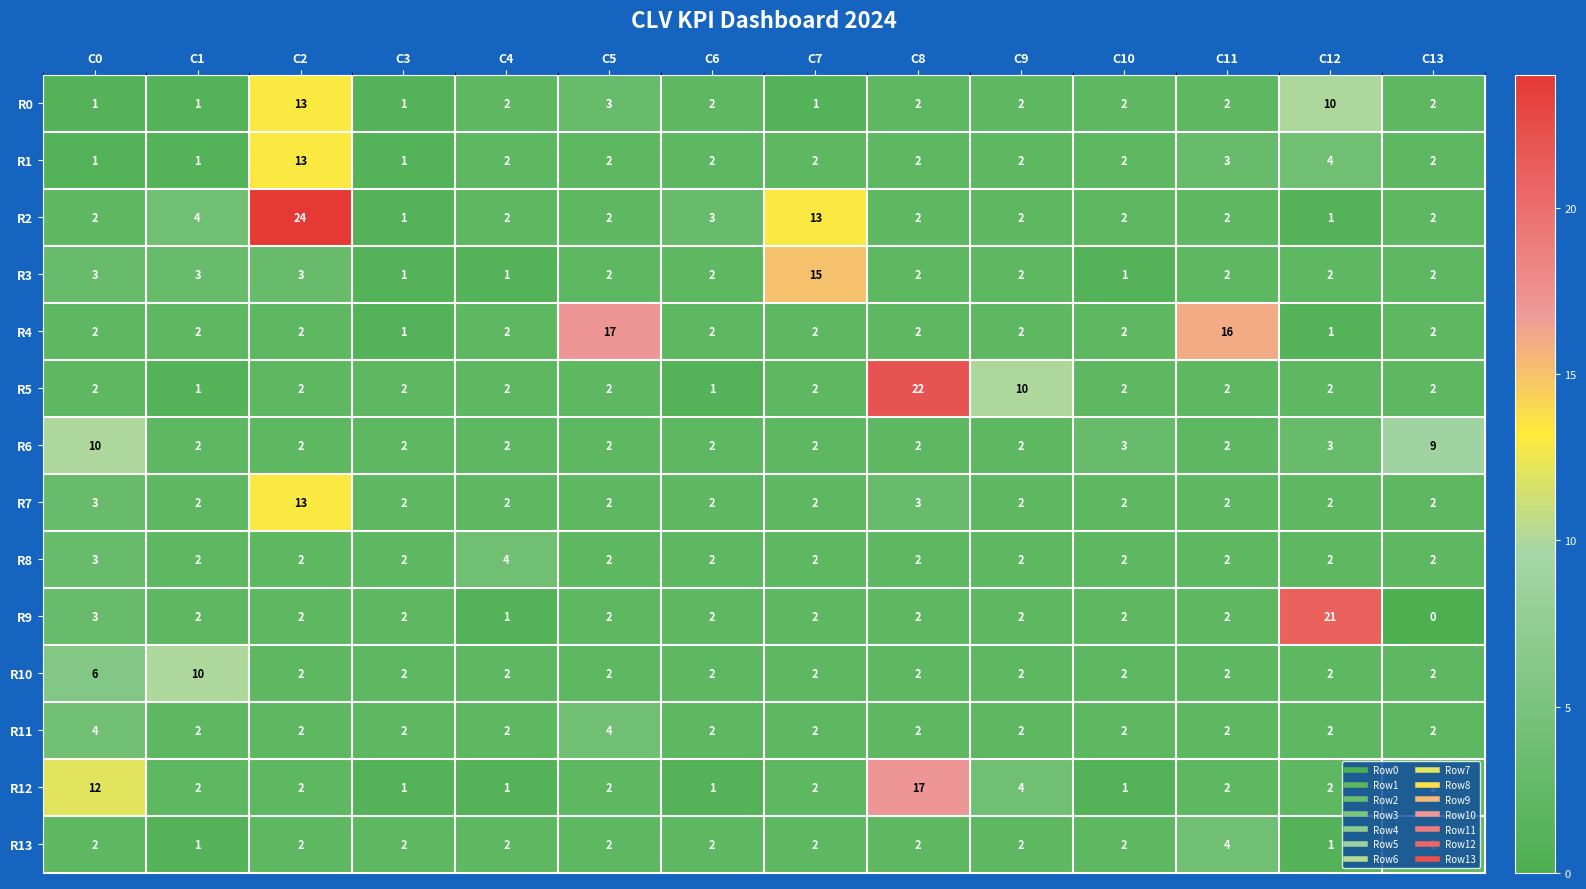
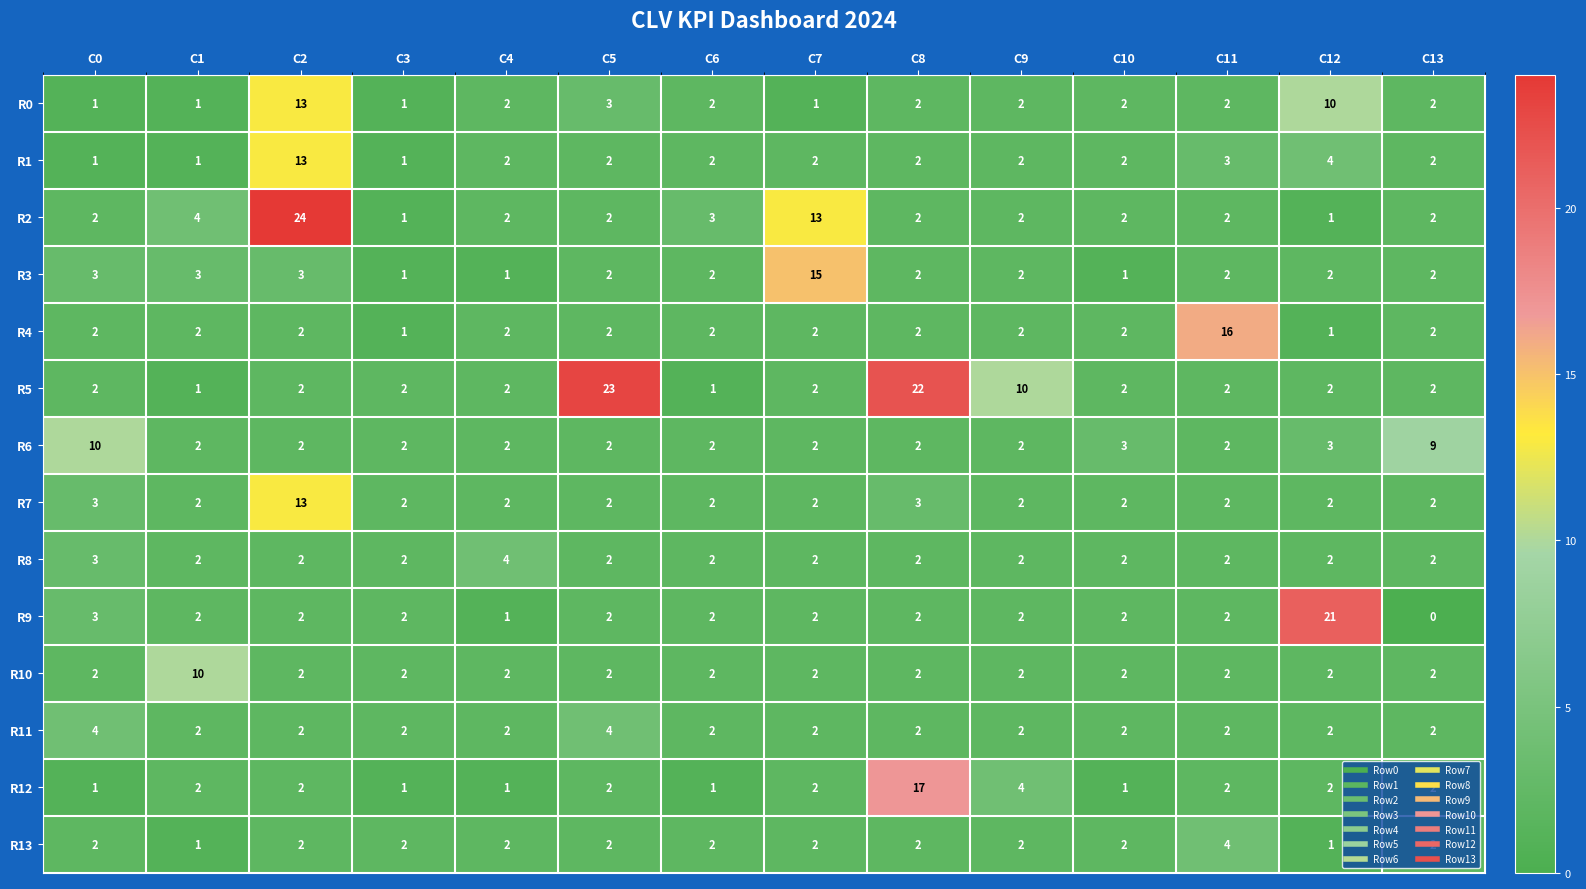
  {
    "R0": {
      "C0": 1,
      "C1": 1,
      "C2": 13,
      "C3": 1,
      "C4": 2,
      "C5": 3,
      "C6": 2,
      "C7": 1,
      "C8": 2,
      "C9": 2,
      "C10": 2,
      "C11": 2,
      "C12": 10,
      "C13": 2
    },
    "R1": {
      "C0": 1,
      "C1": 1,
      "C2": 13,
      "C3": 1,
      "C4": 2,
      "C5": 2,
      "C6": 2,
      "C7": 2,
      "C8": 2,
      "C9": 2,
      "C10": 2,
      "C11": 3,
      "C12": 4,
      "C13": 2
    },
    "R2": {
      "C0": 2,
      "C1": 4,
      "C2": 24,
      "C3": 1,
      "C4": 2,
      "C5": 2,
      "C6": 3,
      "C7": 13,
      "C8": 2,
      "C9": 2,
      "C10": 2,
      "C11": 2,
      "C12": 1,
      "C13": 2
    },
    "R3": {
      "C0": 3,
      "C1": 3,
      "C2": 3,
      "C3": 1,
      "C4": 1,
      "C5": 2,
      "C6": 2,
      "C7": 15,
      "C8": 2,
      "C9": 2,
      "C10": 1,
      "C11": 2,
      "C12": 2,
      "C13": 2
    },
    "R4": {
      "C0": 2,
      "C1": 2,
      "C2": 2,
      "C3": 1,
      "C4": 2,
-     "C5": 17,
+     "C5": 2,
      "C6": 2,
      "C7": 2,
      "C8": 2,
      "C9": 2,
      "C10": 2,
      "C11": 16,
      "C12": 1,
      "C13": 2
    },
    "R5": {
      "C0": 2,
      "C1": 1,
      "C2": 2,
      "C3": 2,
      "C4": 2,
-     "C5": 2,
+     "C5": 23,
      "C6": 1,
      "C7": 2,
      "C8": 22,
      "C9": 10,
      "C10": 2,
      "C11": 2,
      "C12": 2,
      "C13": 2
    },
    "R6": {
      "C0": 10,
      "C1": 2,
      "C2": 2,
      "C3": 2,
      "C4": 2,
      "C5": 2,
      "C6": 2,
      "C7": 2,
      "C8": 2,
      "C9": 2,
      "C10": 3,
      "C11": 2,
      "C12": 3,
      "C13": 9
    },
    "R7": {
      "C0": 3,
      "C1": 2,
      "C2": 13,
      "C3": 2,
      "C4": 2,
      "C5": 2,
      "C6": 2,
      "C7": 2,
      "C8": 3,
      "C9": 2,
      "C10": 2,
      "C11": 2,
      "C12": 2,
      "C13": 2
    },
    "R8": {
      "C0": 3,
      "C1": 2,
      "C2": 2,
      "C3": 2,
      "C4": 4,
      "C5": 2,
      "C6": 2,
      "C7": 2,
      "C8": 2,
      "C9": 2,
      "C10": 2,
      "C11": 2,
      "C12": 2,
      "C13": 2
    },
    "R9": {
      "C0": 3,
      "C1": 2,
      "C2": 2,
      "C3": 2,
      "C4": 1,
      "C5": 2,
      "C6": 2,
      "C7": 2,
      "C8": 2,
      "C9": 2,
      "C10": 2,
      "C11": 2,
      "C12": 21,
      "C13": 0
    },
    "R10": {
-     "C0": 6,
+     "C0": 2,
      "C1": 10,
      "C2": 2,
      "C3": 2,
      "C4": 2,
      "C5": 2,
      "C6": 2,
      "C7": 2,
      "C8": 2,
      "C9": 2,
      "C10": 2,
      "C11": 2,
      "C12": 2,
      "C13": 2
    },
    "R11": {
      "C0": 4,
      "C1": 2,
      "C2": 2,
      "C3": 2,
      "C4": 2,
      "C5": 4,
      "C6": 2,
      "C7": 2,
      "C8": 2,
      "C9": 2,
      "C10": 2,
      "C11": 2,
      "C12": 2,
      "C13": 2
    },
    "R12": {
-     "C0": 12,
+     "C0": 1,
      "C1": 2,
      "C2": 2,
      "C3": 1,
      "C4": 1,
      "C5": 2,
      "C6": 1,
      "C7": 2,
      "C8": 17,
      "C9": 4,
      "C10": 1,
      "C11": 2,
      "C12": 2
    },
    "R13": {
      "C0": 2,
      "C1": 1,
      "C2": 2,
      "C3": 2,
      "C4": 2,
      "C5": 2,
      "C6": 2,
      "C7": 2,
      "C8": 2,
      "C9": 2,
      "C10": 2,
      "C11": 4,
      "C12": 1
    }
  }
